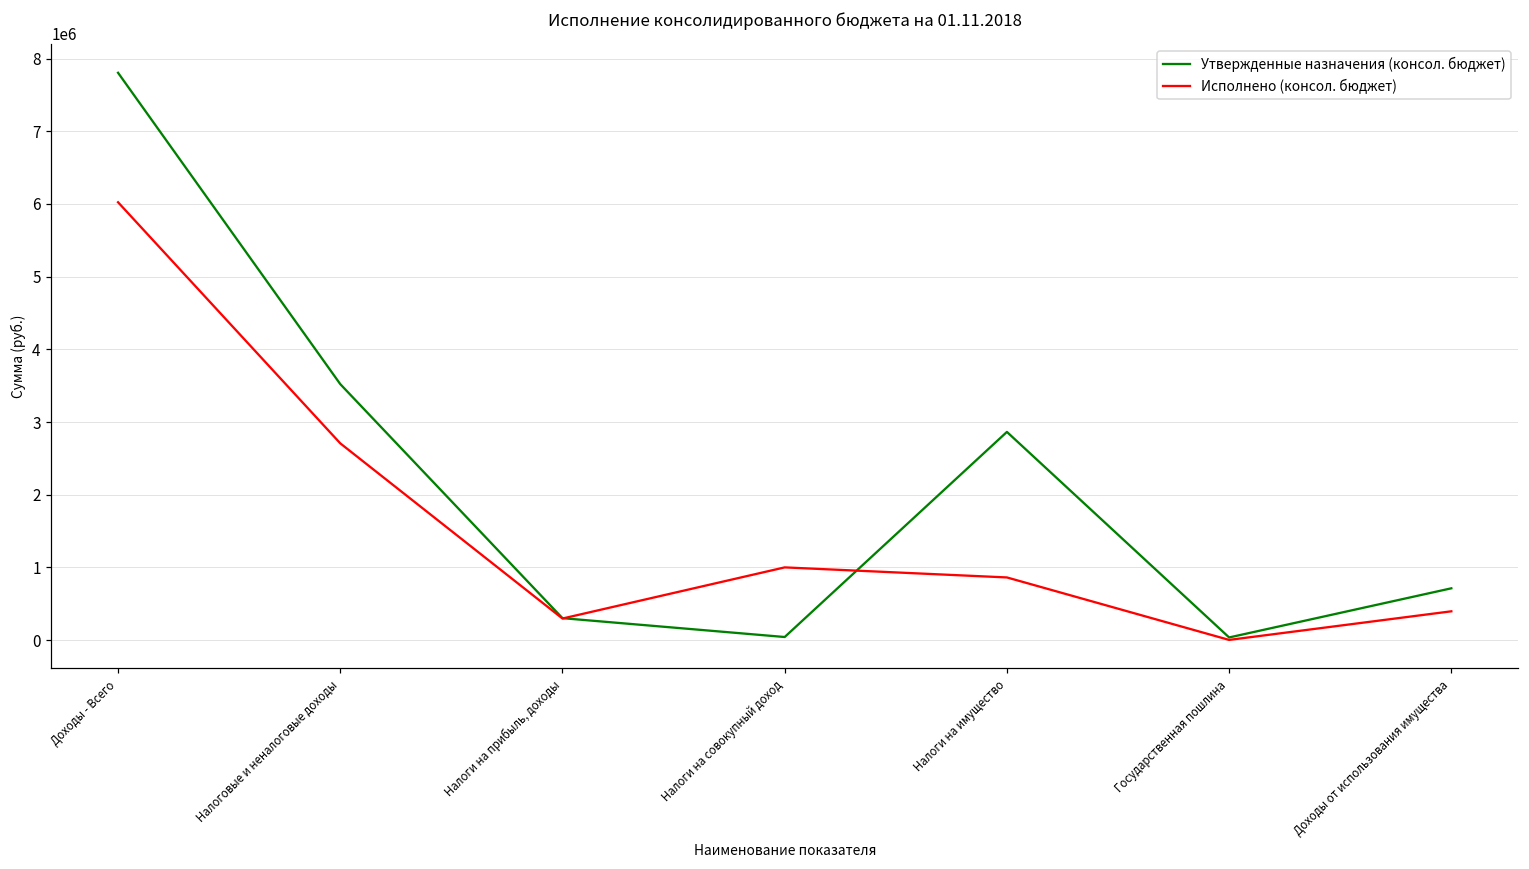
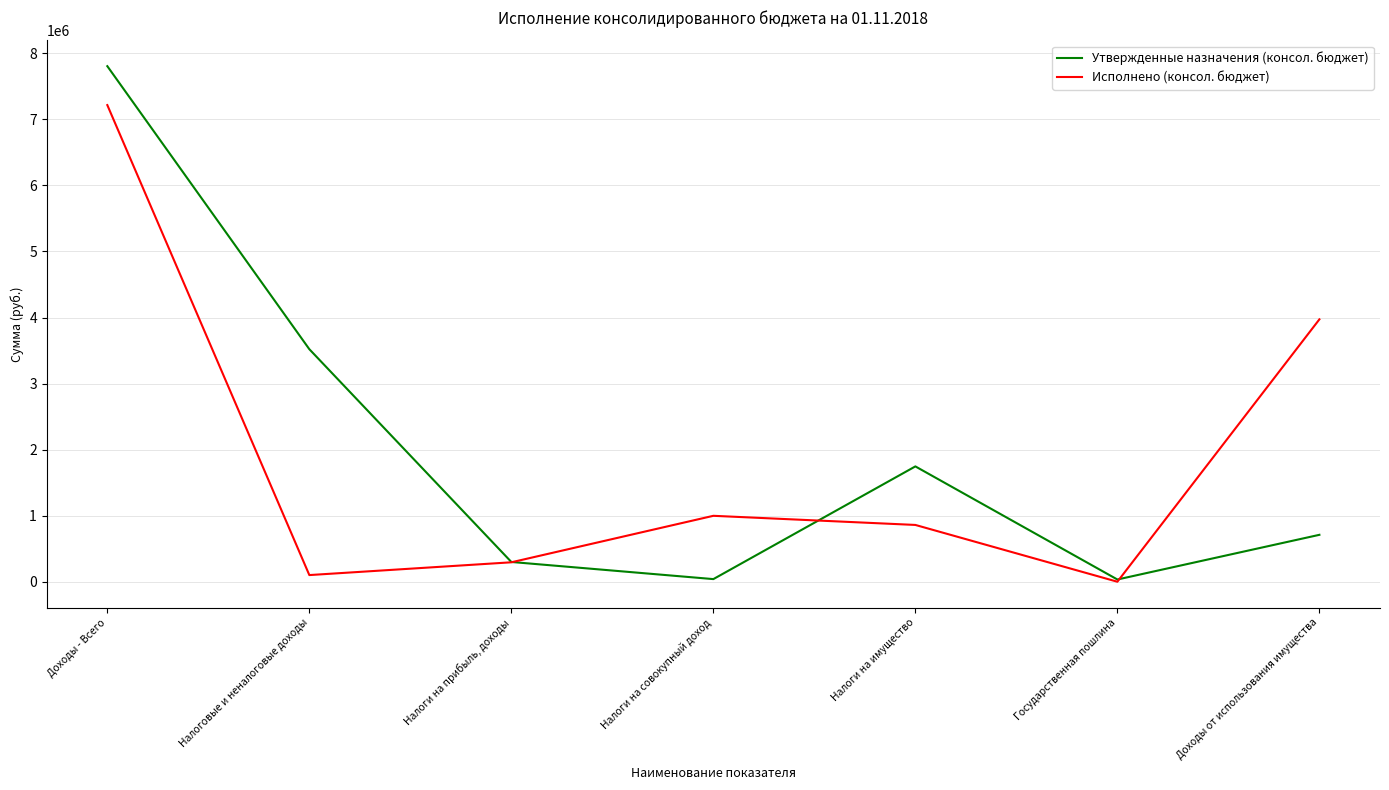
  {
    "Утвержденные назначения (консол. бюджет)": {
      "Доходы - Всего": 7800000,
      "Налоговые и неналоговые доходы": 3500000,
      "Налоги на совокупный доход": 0,
-     "Налоги на имущество": 2900000,
+     "Налоги на имущество": 1700000,
      "Доходы от использования имущества": 700000
    },
    "Исполнено (консол. бюджет)": {
-     "Доходы - Всего": 6000000,
-     "Налоговые и неналоговые доходы": 2700000,
+     "Доходы - Всего": 7200000,
+     "Налоговые и неналоговые доходы": 100000,
      "Налоги на совокупный доход": 1000000,
      "Налоги на имущество": 900000,
-     "Доходы от использования имущества": 400000
+     "Доходы от использования имущества": 4000000
    }
  }
